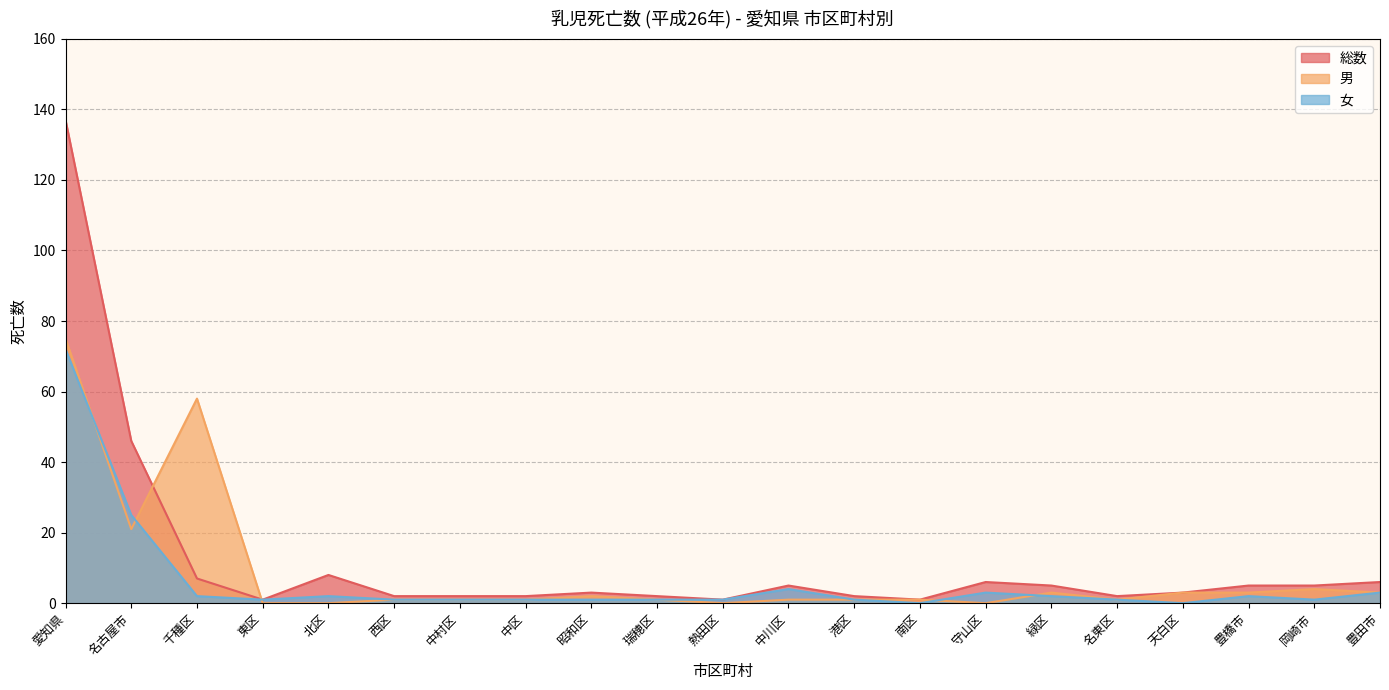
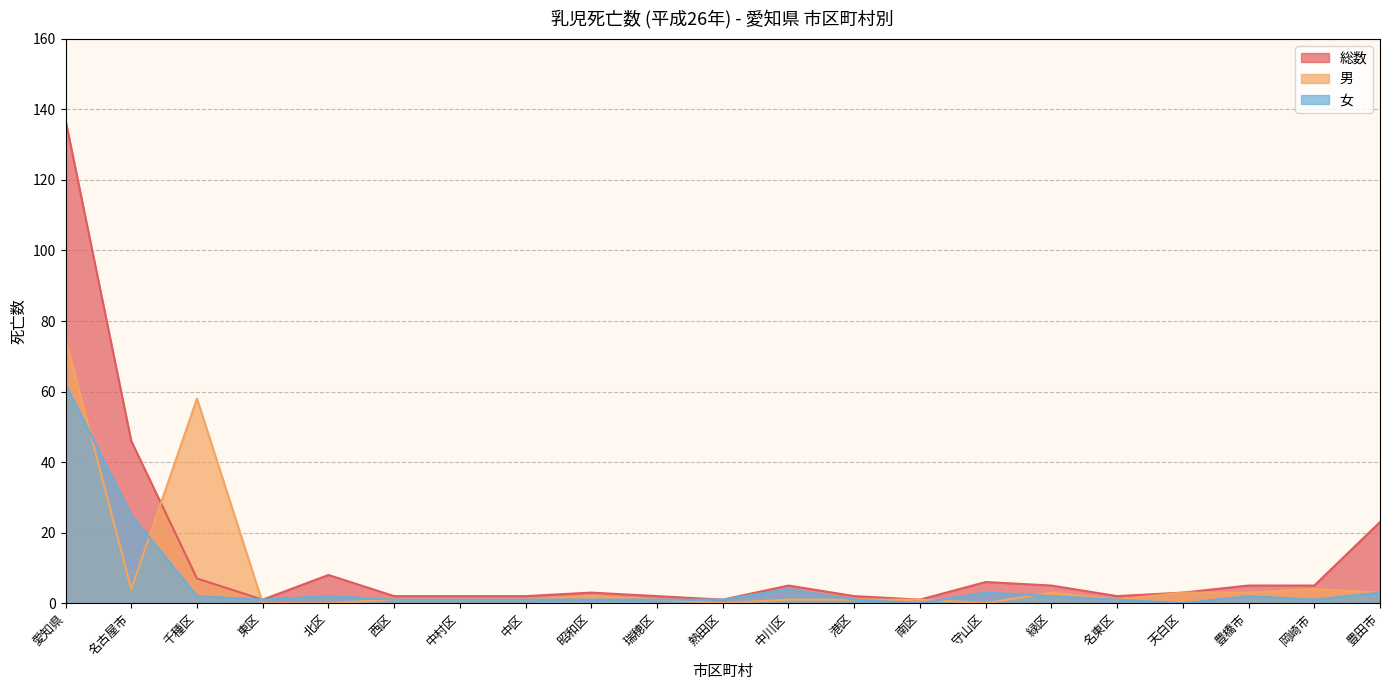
  {
    "総数": {
      "愛知県": 137,
      "名古屋市": 46,
      "千種区": 7,
      "北区": 8,
      "西区": 2,
      "中村区": 2,
      "中区": 2,
      "昭和区": 3,
      "瑞穂区": 2,
      "中川区": 5,
      "港区": 2,
      "守山区": 6,
      "緑区": 5,
      "名東区": 2,
      "豊橋市": 5,
      "岡崎市": 5,
-     "豊田市": 6
+     "豊田市": 23
    },
    "男": {
      "愛知県": 75,
-     "名古屋市": 21,
+     "名古屋市": 4,
      "千種区": 58,
      "東区": 0,
      "北区": 0,
      "昭和区": 2,
      "熱田区": 0,
      "中川区": 1,
      "守山区": 0,
      "緑区": 3,
      "豊橋市": 3,
      "岡崎市": 4
    },
    "女": {
-     "愛知県": 72,
+     "愛知県": 62,
      "名古屋市": 25,
      "千種区": 2,
      "北区": 2,
      "昭和区": 1,
      "中川区": 4,
      "南区": 0,
      "守山区": 3,
      "緑区": 2,
      "天白区": 0,
      "豊橋市": 2,
      "岡崎市": 1
    }
  }
